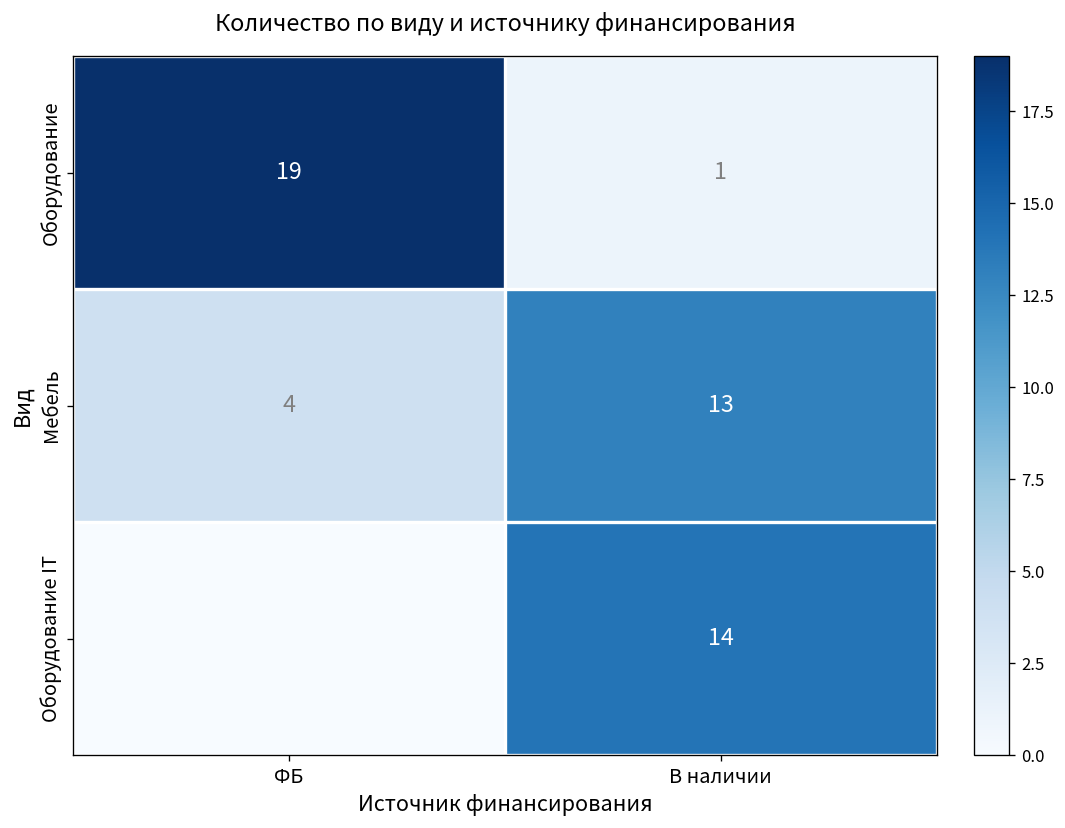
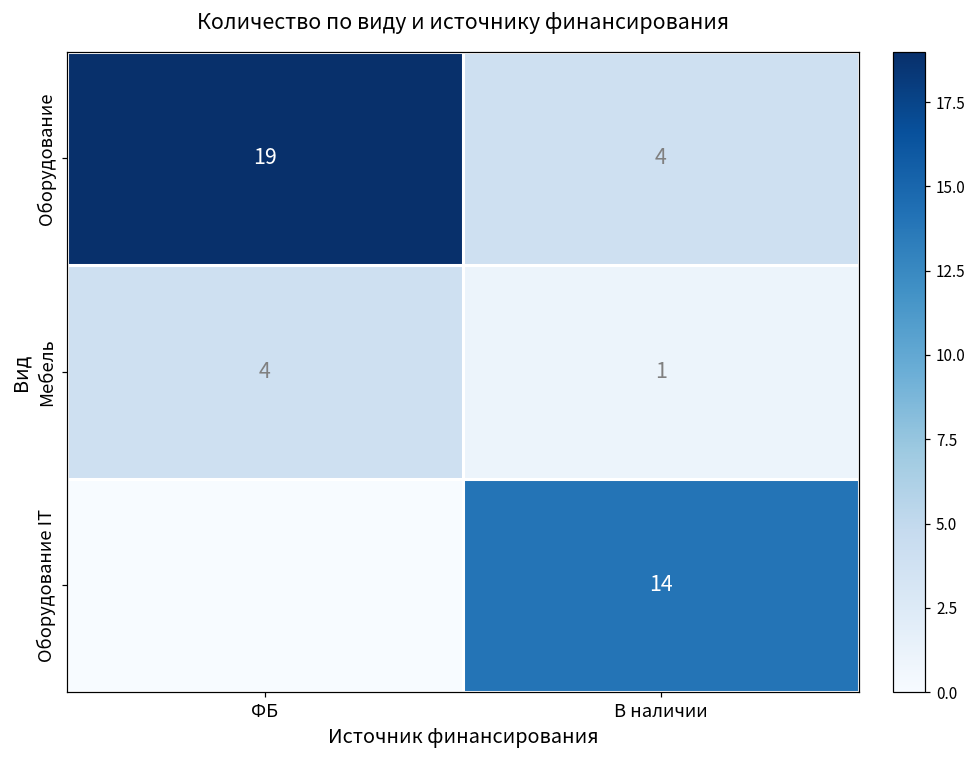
  {
    "Оборудование": {
      "ФБ": 19,
-     "В наличии": 1
+     "В наличии": 4
    },
    "Мебель": {
      "ФБ": 4,
-     "В наличии": 13
+     "В наличии": 1
    },
    "Оборудование IT": {
      "В наличии": 14
    }
  }
